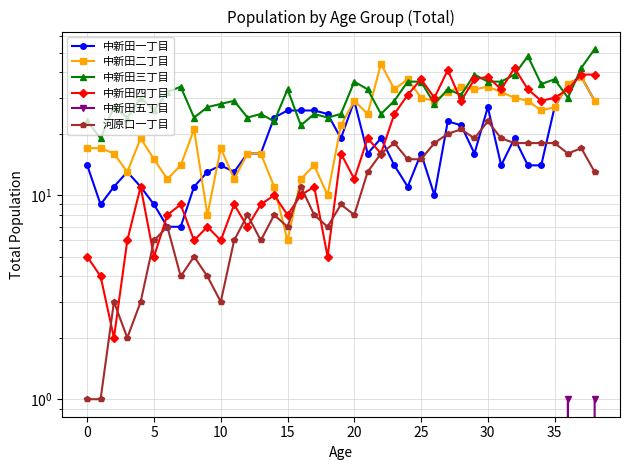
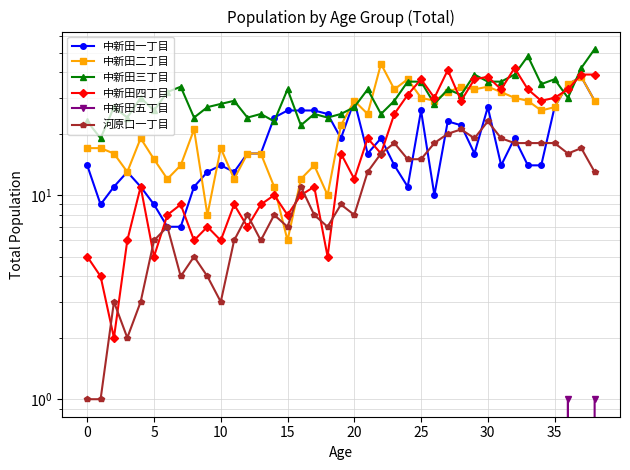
  {
    "中新田一丁目": {
      "0": 14,
      "5": 9,
      "10": 14,
      "15": 26,
-     "25": 16,
+     "25": 26,
      "30": 27
    },
    "中新田二丁目": {
      "0": 17,
      "5": 15,
      "10": 17,
      "15": 6,
      "25": 30,
      "30": 34
    },
    "中新田三丁目": {
      "10": 28,
      "15": 33,
-     "20": 36,
+     "20": 27,
      "30": 36,
      "35": 37
    },
    "中新田四丁目": {
      "0": 5,
      "5": 5,
      "10": 6,
      "15": 8,
      "20": 12,
      "30": 38,
      "35": 30
    },
    "河原口一丁目": {
      "0": 1,
      "5": 6,
      "10": 3,
      "15": 7,
      "20": 8,
      "25": 15,
      "30": 23,
      "35": 18
    }
  }
